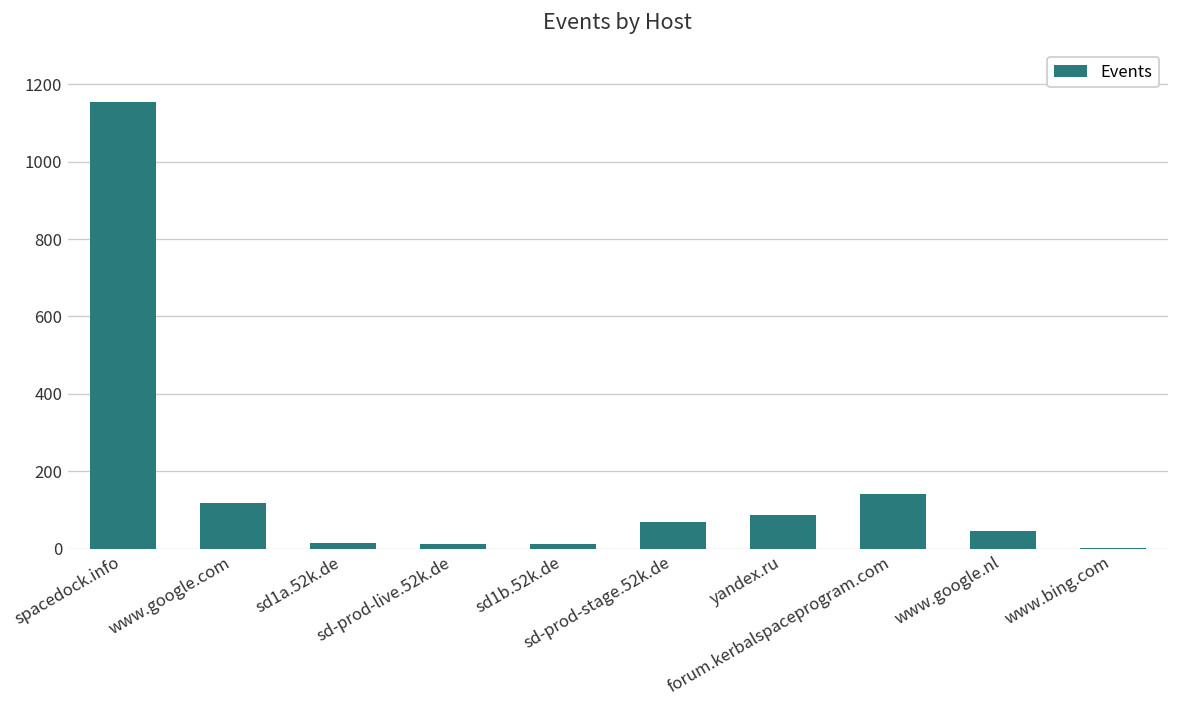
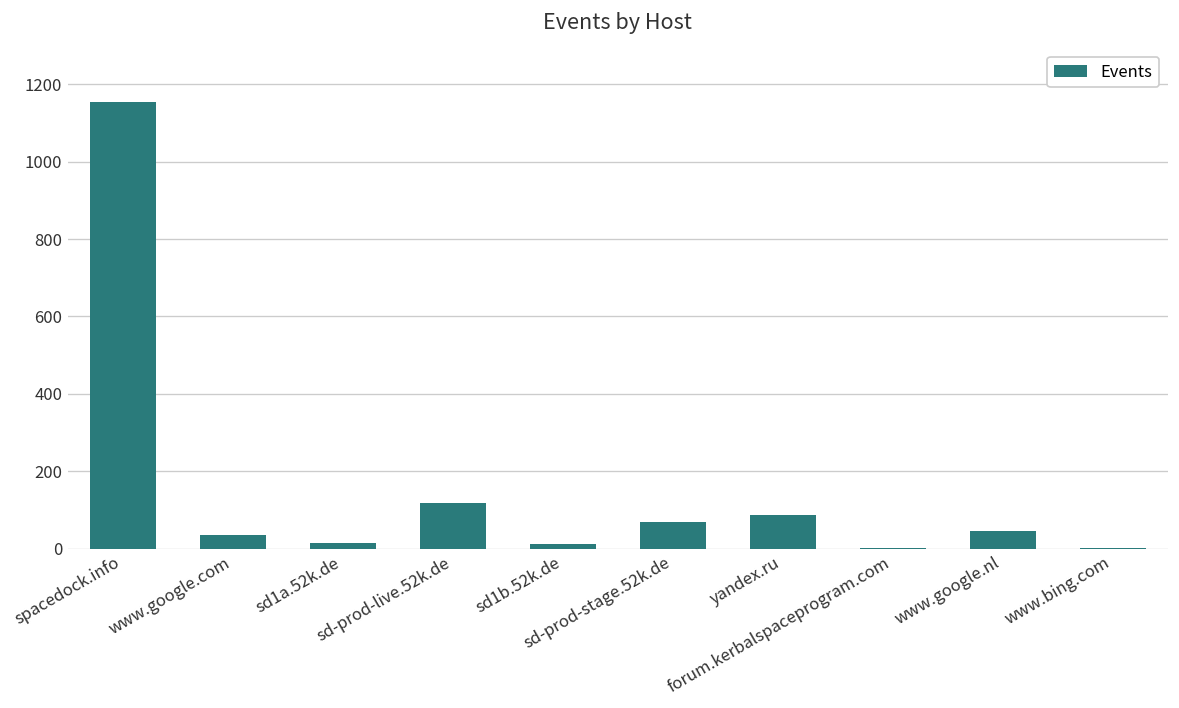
  {
    "spacedock.info": 1150,
-   "www.google.com": 120,
+   "www.google.com": 40,
    "sd1a.52k.de": 10,
-   "sd-prod-live.52k.de": 10,
+   "sd-prod-live.52k.de": 120,
    "sd1b.52k.de": 10,
    "sd-prod-stage.52k.de": 70,
    "yandex.ru": 90,
-   "forum.kerbalspaceprogram.com": 140,
+   "forum.kerbalspaceprogram.com": 0,
    "www.google.nl": 50
  }
